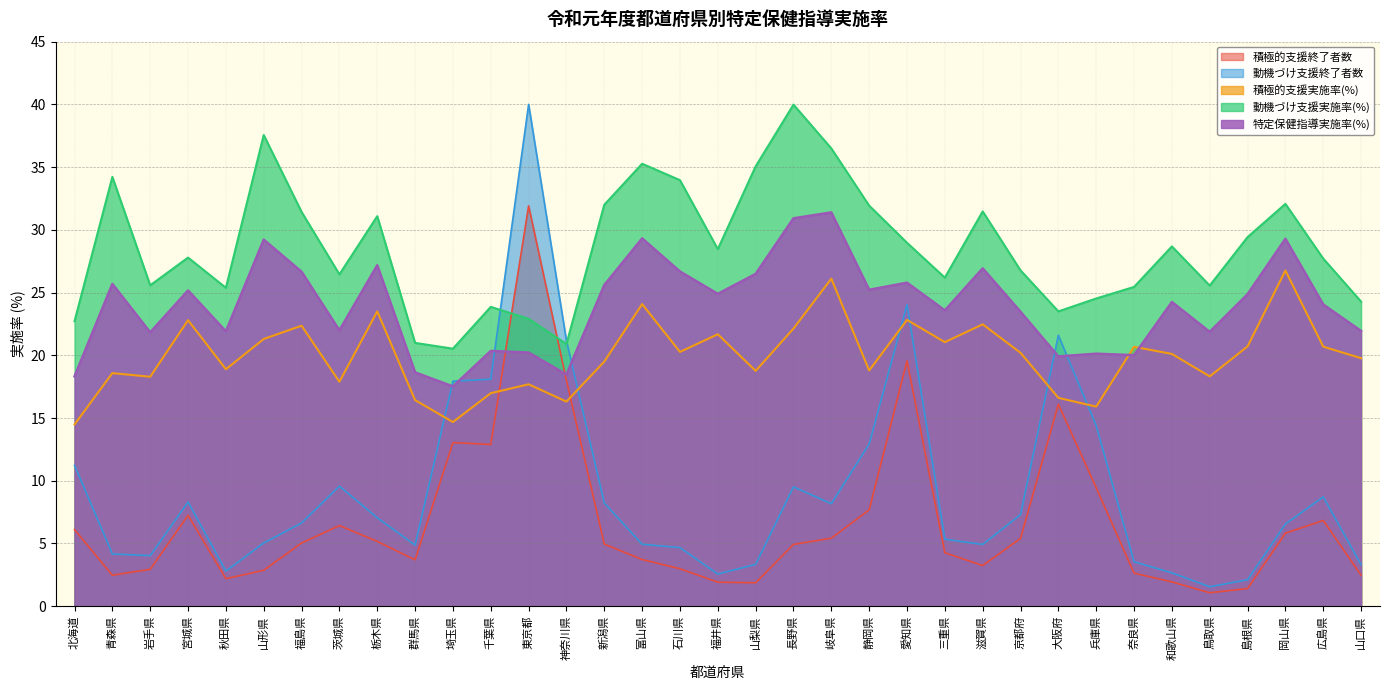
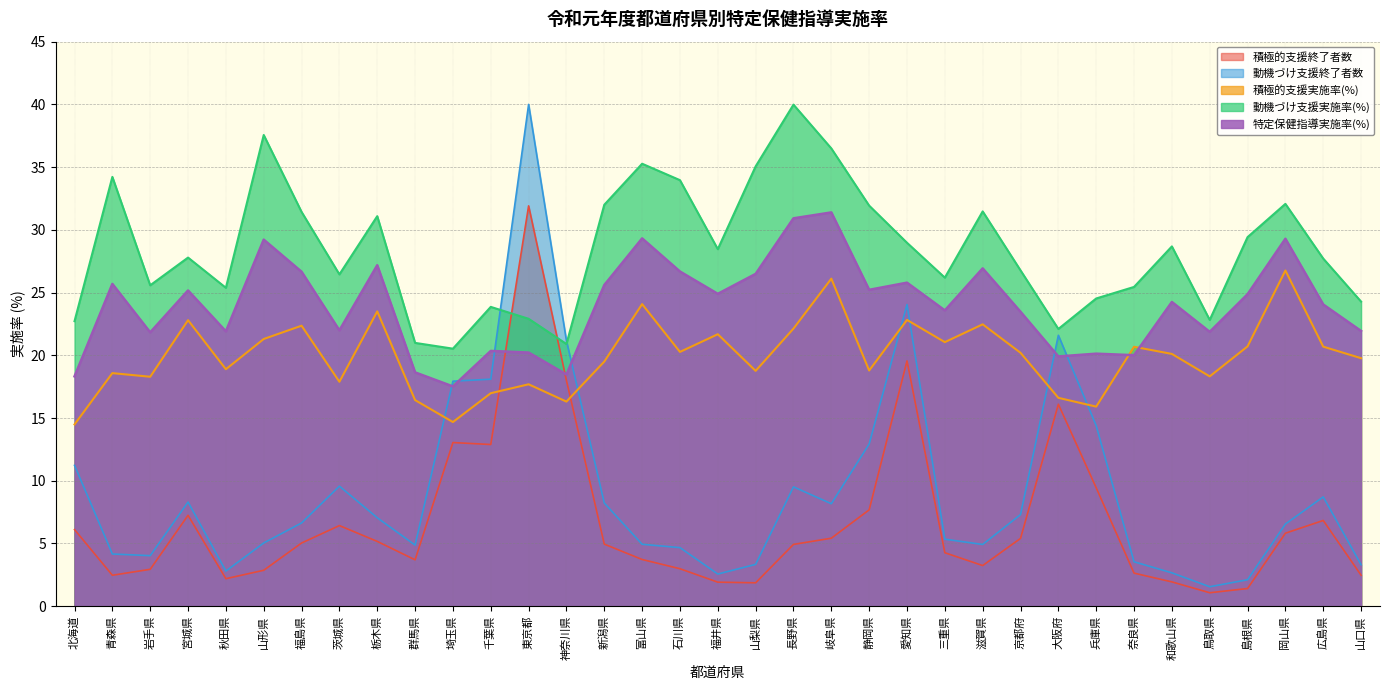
  {
    "積極的支援終了者数": {
      "北海道": 6.1,
      "青森県": 2.5,
      "岩手県": 2.9,
      "宮城県": 7.2,
      "秋田県": 2.2,
      "山形県": 2.9,
      "福島県": 5.0,
      "茨城県": 6.4,
      "栃木県": 5.2,
      "群馬県": 3.7,
      "埼玉県": 13.0,
      "千葉県": 12.9,
      "東京都": 31.9,
      "神奈川県": 18.0,
      "新潟県": 4.9,
      "富山県": 3.7,
      "石川県": 3.0,
      "福井県": 1.9,
      "山梨県": 1.9,
      "長野県": 4.9,
      "岐阜県": 5.4,
      "静岡県": 7.7,
      "愛知県": 19.6,
      "三重県": 4.3,
      "滋賀県": 3.2,
      "京都府": 5.4,
      "大阪府": 16.1,
      "兵庫県": 9.4,
      "奈良県": 2.6,
      "和歌山県": 1.9,
      "鳥取県": 1.1,
      "島根県": 1.4,
      "岡山県": 5.8,
      "広島県": 6.8,
      "山口県": 2.5
    },
    "動機づけ支援終了者数": {
      "北海道": 11.2,
      "青森県": 4.2,
      "岩手県": 4.0,
      "宮城県": 8.3,
      "秋田県": 2.8,
      "山形県": 5.0,
      "福島県": 6.6,
      "茨城県": 9.6,
      "栃木県": 7.1,
      "群馬県": 4.9,
      "埼玉県": 17.9,
      "千葉県": 18.1,
      "東京都": 40.0,
      "神奈川県": 21.2,
      "新潟県": 8.2,
      "富山県": 4.9,
      "石川県": 4.7,
      "福井県": 2.6,
      "山梨県": 3.3,
      "長野県": 9.5,
      "岐阜県": 8.2,
      "静岡県": 12.9,
      "愛知県": 24.0,
      "三重県": 5.3,
      "滋賀県": 4.9,
      "京都府": 7.3,
      "大阪府": 21.6,
      "兵庫県": 14.4,
      "奈良県": 3.5,
      "和歌山県": 2.7,
      "鳥取県": 1.6,
      "島根県": 2.1,
      "岡山県": 6.6,
      "広島県": 8.7,
      "山口県": 3.3
    },
    "積極的支援実施率(%)": {
      "北海道": 14.5,
      "青森県": 18.6,
      "岩手県": 18.3,
      "宮城県": 22.8,
      "秋田県": 18.9,
      "山形県": 21.3,
      "福島県": 22.4,
      "茨城県": 17.9,
      "栃木県": 23.5,
      "群馬県": 16.4,
      "埼玉県": 14.7,
      "千葉県": 17.0,
      "東京都": 17.7,
      "神奈川県": 16.3,
      "新潟県": 19.5,
      "富山県": 24.1,
      "石川県": 20.3,
      "福井県": 21.7,
      "山梨県": 18.8,
      "長野県": 22.1,
      "岐阜県": 26.1,
      "静岡県": 18.8,
      "愛知県": 22.8,
      "三重県": 21.1,
      "滋賀県": 22.5,
      "京都府": 20.2,
      "大阪府": 16.6,
      "兵庫県": 15.9,
      "奈良県": 20.7,
      "和歌山県": 20.1,
      "鳥取県": 18.3,
      "島根県": 20.7,
      "岡山県": 26.8,
      "広島県": 20.7,
      "山口県": 19.8
    },
    "動機づけ支援実施率(%)": {
      "北海道": 22.7,
      "青森県": 34.2,
      "岩手県": 25.6,
      "宮城県": 27.8,
      "秋田県": 25.4,
      "山形県": 37.6,
      "福島県": 31.4,
      "茨城県": 26.5,
      "栃木県": 31.1,
      "群馬県": 21.0,
      "埼玉県": 20.5,
      "千葉県": 23.9,
      "東京都": 22.9,
      "神奈川県": 20.9,
      "新潟県": 32.0,
      "富山県": 35.3,
      "石川県": 34.0,
      "福井県": 28.5,
      "山梨県": 35.1,
      "長野県": 40.0,
      "岐阜県": 36.5,
      "静岡県": 31.9,
      "愛知県": 29.0,
      "三重県": 26.2,
      "滋賀県": 31.5,
      "京都府": 26.8,
-     "大阪府": 23.5,
+     "大阪府": 22.1,
      "兵庫県": 24.5,
      "奈良県": 25.5,
      "和歌山県": 28.7,
-     "鳥取県": 25.6,
+     "鳥取県": 22.8,
      "島根県": 29.4,
      "岡山県": 32.1,
      "広島県": 27.7,
      "山口県": 24.3
    },
    "特定保健指導実施率(%)": {
      "北海道": 18.3,
      "青森県": 25.7,
      "岩手県": 21.8,
      "宮城県": 25.2,
      "秋田県": 21.9,
      "山形県": 29.2,
      "福島県": 26.7,
      "茨城県": 22.0,
      "栃木県": 27.2,
      "群馬県": 18.6,
      "埼玉県": 17.5,
      "千葉県": 20.4,
      "東京都": 20.2,
      "神奈川県": 18.5,
      "新潟県": 25.6,
      "富山県": 29.3,
      "石川県": 26.7,
      "福井県": 24.9,
      "山梨県": 26.5,
      "長野県": 30.9,
      "岐阜県": 31.4,
      "静岡県": 25.2,
      "愛知県": 25.8,
      "三重県": 23.6,
      "滋賀県": 26.9,
      "京都府": 23.5,
      "大阪府": 19.9,
      "兵庫県": 20.1,
      "奈良県": 20.0,
      "和歌山県": 24.3,
      "鳥取県": 21.9,
      "島根県": 24.9,
      "岡山県": 29.3,
      "広島県": 24.1,
      "山口県": 21.9
    }
  }
